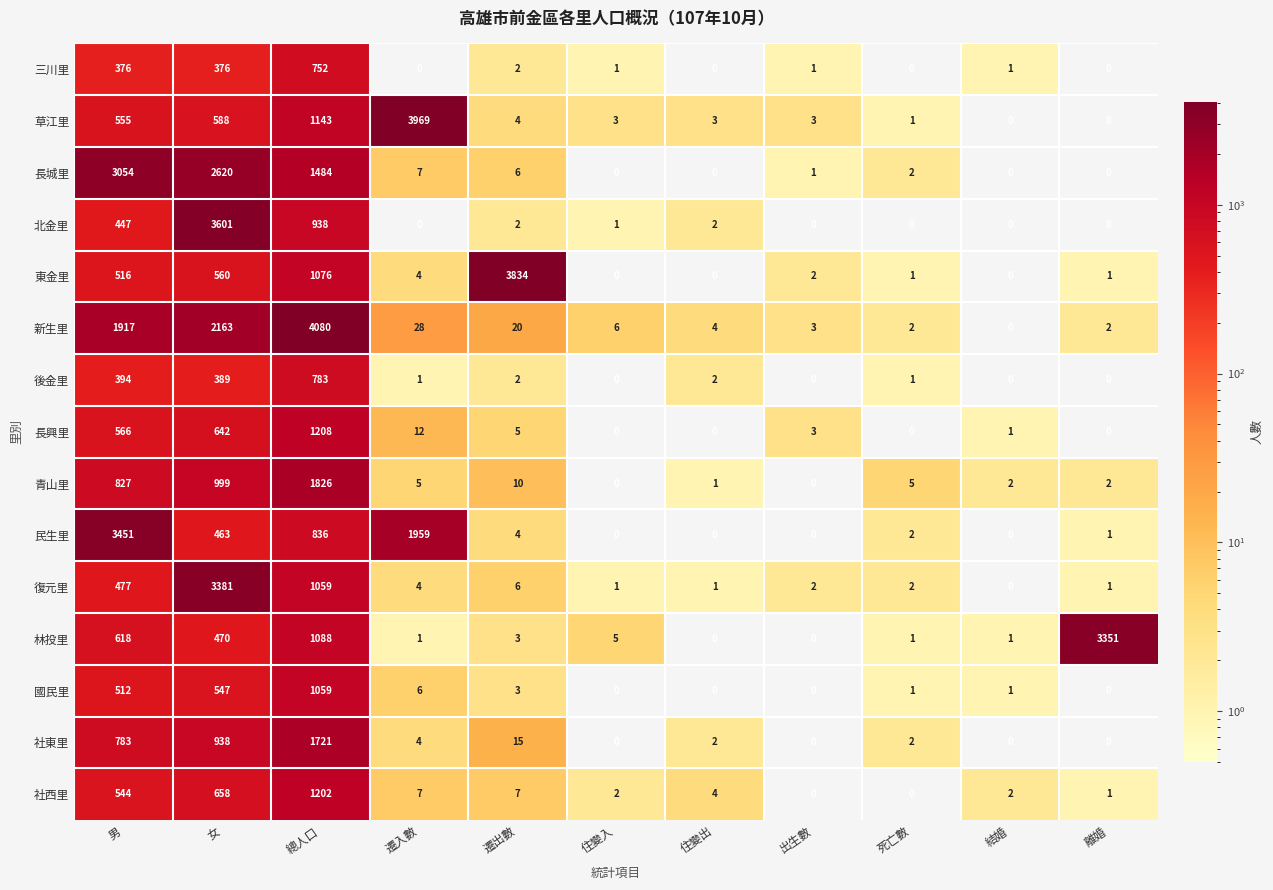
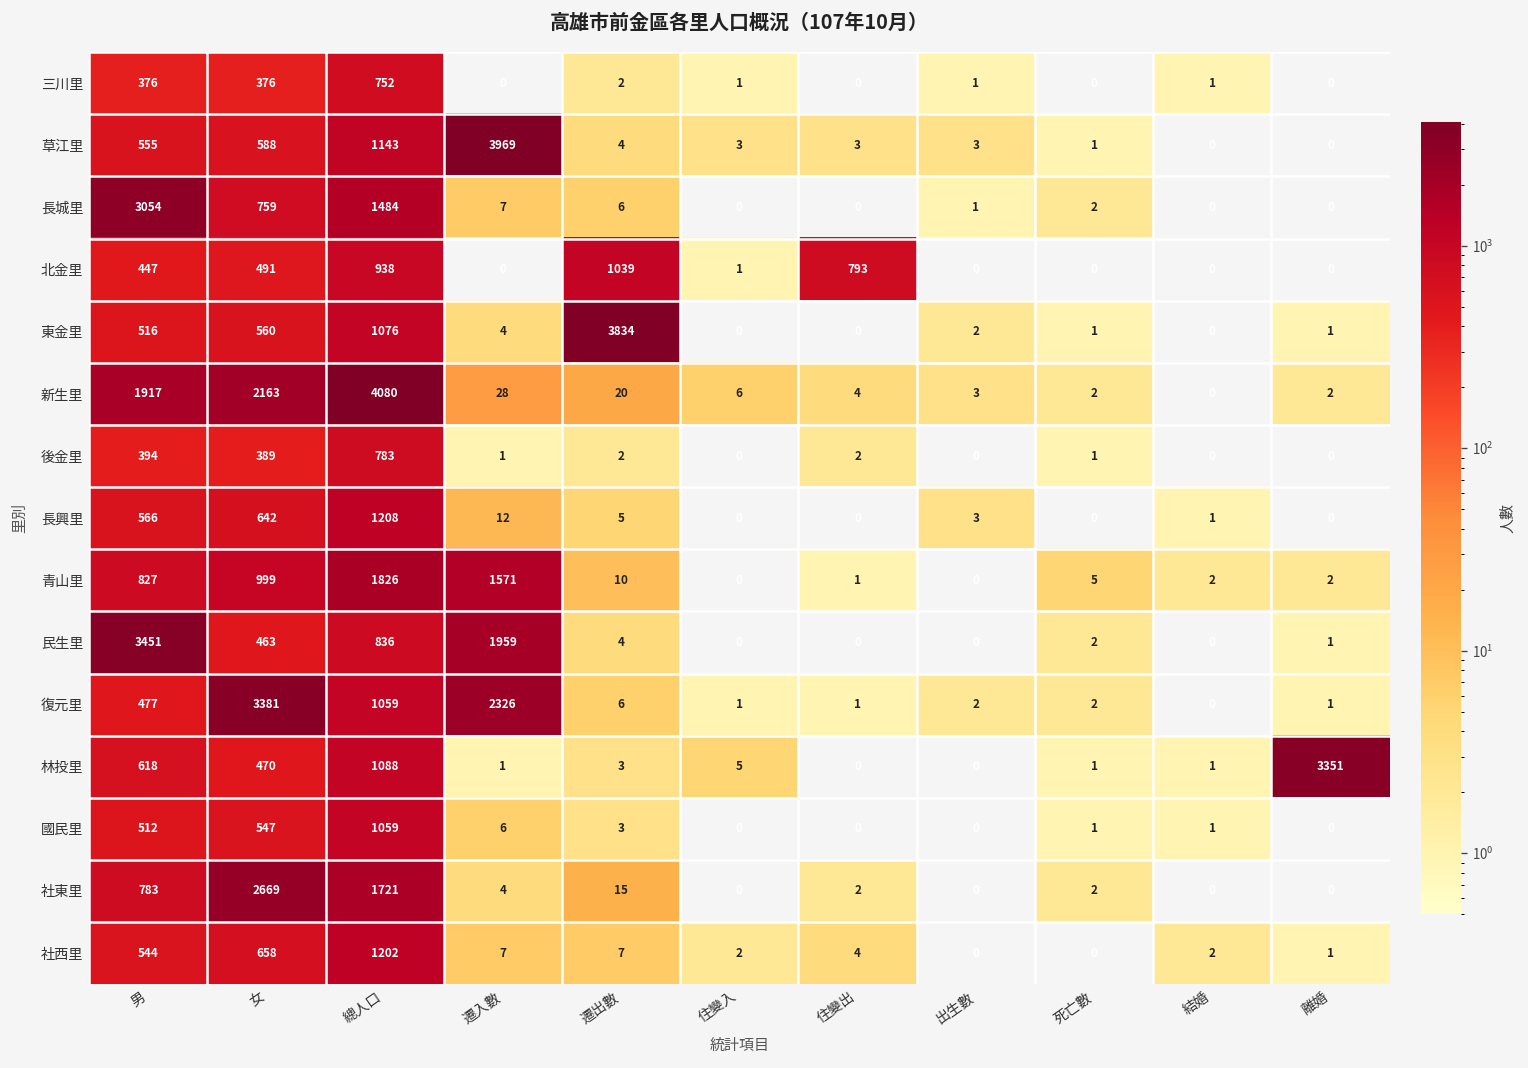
  {
    "三川里": {
      "男": 376,
      "女": 376,
      "總人口": 752,
      "遷出數": 2,
      "住變入": 1,
      "出生數": 1,
      "結婚": 1
    },
    "草江里": {
      "男": 555,
      "女": 588,
      "總人口": 1143,
      "遷入數": 3969,
      "遷出數": 4,
      "住變入": 3,
      "住變出": 3,
      "出生數": 3,
      "死亡數": 1
    },
    "長城里": {
      "男": 3054,
-     "女": 2620,
+     "女": 759,
      "總人口": 1484,
      "遷入數": 7,
      "遷出數": 6,
      "出生數": 1,
      "死亡數": 2
    },
    "北金里": {
      "男": 447,
-     "女": 3601,
+     "女": 491,
      "總人口": 938,
-     "遷出數": 2,
+     "遷出數": 1039,
      "住變入": 1,
-     "住變出": 2
+     "住變出": 793
    },
    "東金里": {
      "男": 516,
      "女": 560,
      "總人口": 1076,
      "遷入數": 4,
      "遷出數": 3834,
      "出生數": 2,
      "死亡數": 1,
      "離婚": 1
    },
    "新生里": {
      "男": 1917,
      "女": 2163,
      "總人口": 4080,
      "遷入數": 28,
      "遷出數": 20,
      "住變入": 6,
      "住變出": 4,
      "出生數": 3,
      "死亡數": 2,
      "離婚": 2
    },
    "後金里": {
      "男": 394,
      "女": 389,
      "總人口": 783,
      "遷入數": 1,
      "遷出數": 2,
      "住變出": 2,
      "死亡數": 1
    },
    "長興里": {
      "男": 566,
      "女": 642,
      "總人口": 1208,
      "遷入數": 12,
      "遷出數": 5,
      "出生數": 3,
      "結婚": 1
    },
    "青山里": {
      "男": 827,
      "女": 999,
      "總人口": 1826,
-     "遷入數": 5,
+     "遷入數": 1571,
      "遷出數": 10,
      "住變出": 1,
      "死亡數": 5,
      "結婚": 2,
      "離婚": 2
    },
    "民生里": {
      "男": 3451,
      "女": 463,
      "總人口": 836,
      "遷入數": 1959,
      "遷出數": 4,
      "死亡數": 2,
      "離婚": 1
    },
    "復元里": {
      "男": 477,
      "女": 3381,
      "總人口": 1059,
-     "遷入數": 4,
+     "遷入數": 2326,
      "遷出數": 6,
      "住變入": 1,
      "住變出": 1,
      "出生數": 2,
      "死亡數": 2,
      "離婚": 1
    },
    "林投里": {
      "男": 618,
      "女": 470,
      "總人口": 1088,
      "遷入數": 1,
      "遷出數": 3,
      "住變入": 5,
      "死亡數": 1,
      "結婚": 1,
      "離婚": 3351
    },
    "國民里": {
      "男": 512,
      "女": 547,
      "總人口": 1059,
      "遷入數": 6,
      "遷出數": 3,
      "死亡數": 1,
      "結婚": 1
    },
    "社東里": {
      "男": 783,
-     "女": 938,
+     "女": 2669,
      "總人口": 1721,
      "遷入數": 4,
      "遷出數": 15,
      "住變出": 2,
      "死亡數": 2
    },
    "社西里": {
      "男": 544,
      "女": 658,
      "總人口": 1202,
      "遷入數": 7,
      "遷出數": 7,
      "住變入": 2,
      "住變出": 4,
      "結婚": 2,
      "離婚": 1
    }
  }
